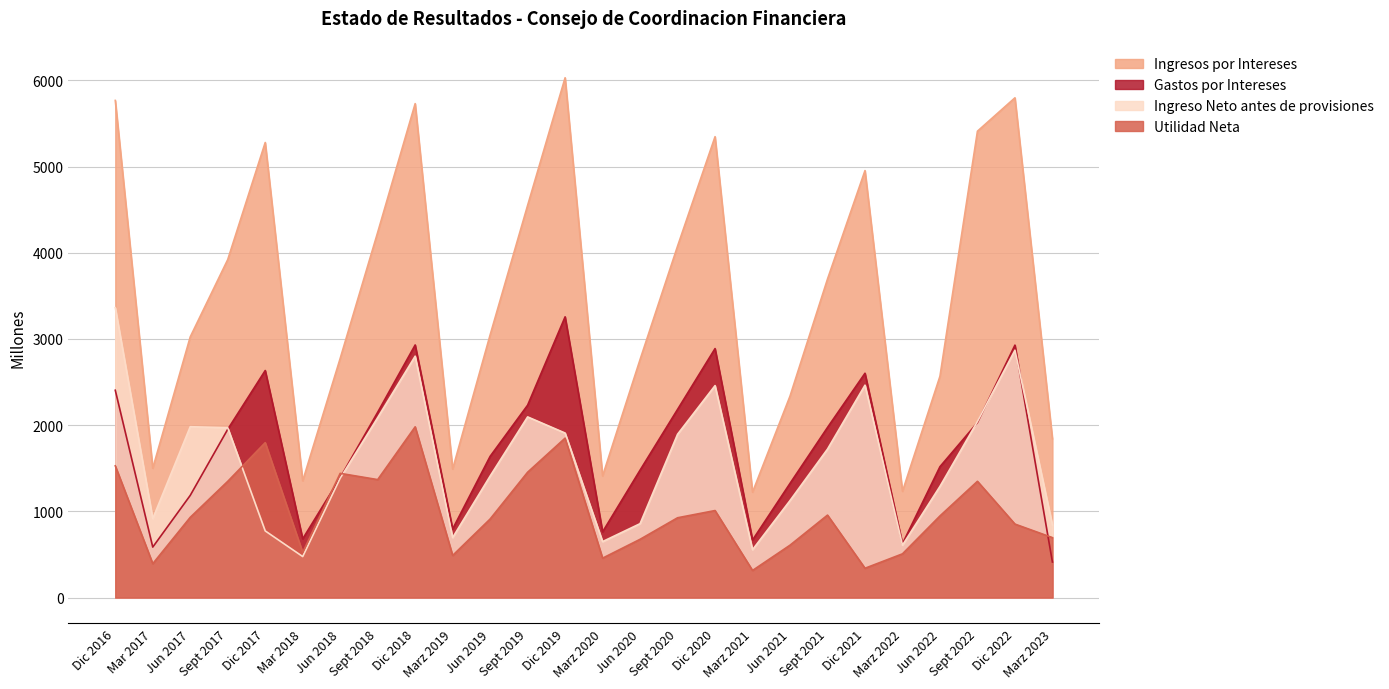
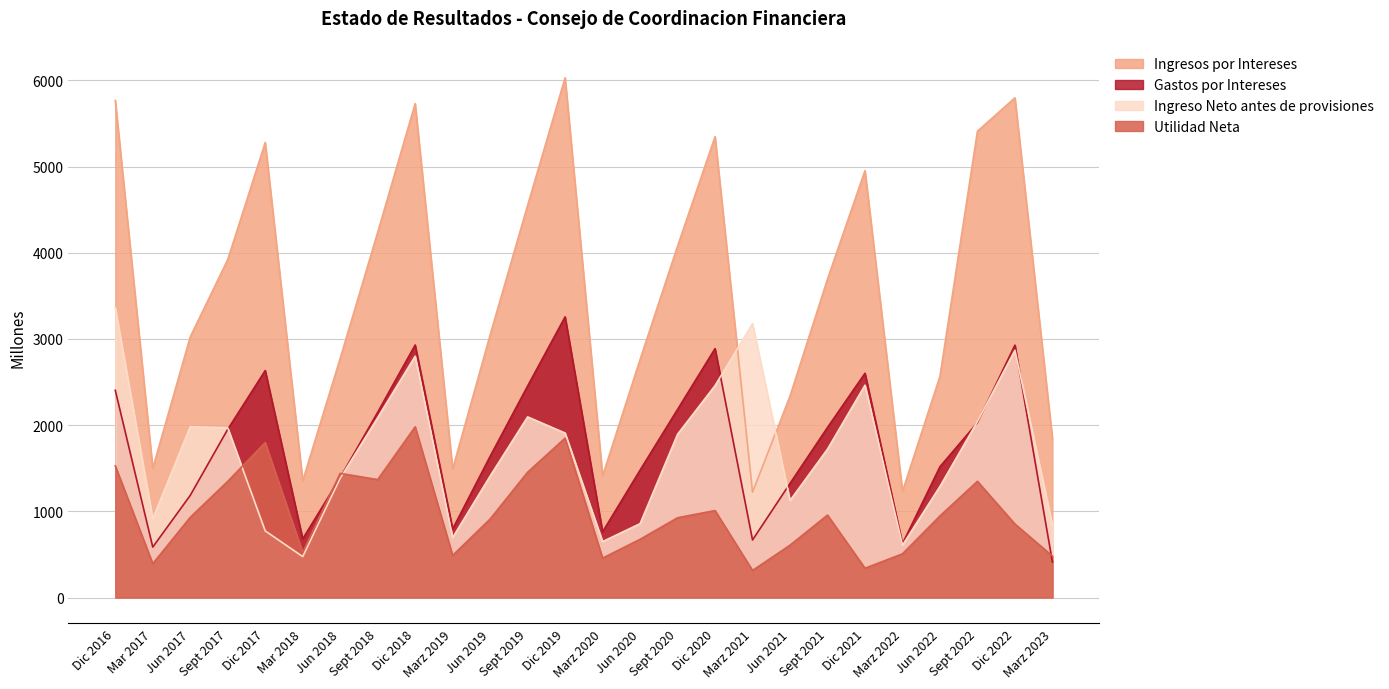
  {
    "Ingresos por Intereses": {
      "Dic 2016": 5800,
      "Mar 2017": 1500,
      "Jun 2017": 3000,
      "Sept 2017": 3900,
      "Dic 2017": 5300,
      "Mar 2018": 1400,
      "Jun 2018": 2800,
      "Sept 2018": 4200,
      "Dic 2018": 5700,
      "Marz 2019": 1500,
      "Jun 2019": 3000,
      "Sept 2019": 4600,
      "Dic 2019": 6000,
      "Marz 2020": 1400,
      "Jun 2020": 2800,
      "Sept 2020": 4100,
      "Dic 2020": 5300,
      "Marz 2021": 1200,
      "Jun 2021": 2300,
      "Sept 2021": 3700,
      "Dic 2021": 5000,
      "Marz 2022": 1200,
      "Jun 2022": 2600,
      "Sept 2022": 5400,
      "Dic 2022": 5800,
      "Marz 2023": 1800
    },
    "Gastos por Intereses": {
      "Dic 2016": 2400,
      "Mar 2017": 600,
      "Jun 2017": 1200,
      "Dic 2017": 2600,
      "Mar 2018": 700,
      "Sept 2018": 2100,
      "Dic 2018": 2900,
      "Marz 2019": 800,
      "Jun 2019": 1600,
-     "Sept 2019": 2200,
+     "Sept 2019": 2500,
      "Dic 2019": 3300,
      "Marz 2020": 800,
      "Jun 2020": 1500,
      "Sept 2020": 2200,
      "Dic 2020": 2900,
      "Marz 2021": 700,
      "Jun 2021": 1300,
      "Sept 2021": 2000,
      "Dic 2021": 2600,
      "Jun 2022": 1500,
      "Dic 2022": 2900,
      "Marz 2023": 400
    },
    "Ingreso Neto antes de provisiones": {
      "Dic 2016": 3400,
      "Mar 2017": 900,
      "Jun 2017": 2000,
      "Dic 2017": 800,
      "Mar 2018": 500,
      "Sept 2018": 2100,
      "Dic 2018": 2800,
      "Marz 2019": 700,
      "Jun 2019": 1400,
      "Sept 2019": 2100,
      "Dic 2019": 1900,
      "Marz 2020": 600,
      "Jun 2020": 900,
      "Sept 2020": 1900,
      "Dic 2020": 2500,
-     "Marz 2021": 600,
+     "Marz 2021": 3200,
      "Jun 2021": 1100,
      "Sept 2021": 1700,
      "Dic 2021": 2500,
      "Jun 2022": 1300,
      "Dic 2022": 2900,
      "Marz 2023": 800
    },
    "Utilidad Neta": {
      "Dic 2016": 1500,
      "Mar 2017": 400,
      "Jun 2017": 900,
      "Sept 2017": 1300,
      "Dic 2017": 1800,
      "Mar 2018": 500,
      "Jun 2018": 1400,
      "Sept 2018": 1400,
      "Dic 2018": 2000,
      "Marz 2019": 500,
      "Jun 2019": 900,
      "Sept 2019": 1500,
      "Dic 2019": 1800,
      "Marz 2020": 500,
      "Jun 2020": 700,
      "Sept 2020": 900,
      "Dic 2020": 1000,
      "Marz 2021": 300,
      "Jun 2021": 600,
      "Sept 2021": 1000,
      "Dic 2021": 300,
      "Marz 2022": 500,
      "Jun 2022": 900,
      "Sept 2022": 1300,
      "Dic 2022": 900,
-     "Marz 2023": 700
+     "Marz 2023": 500
    }
  }
